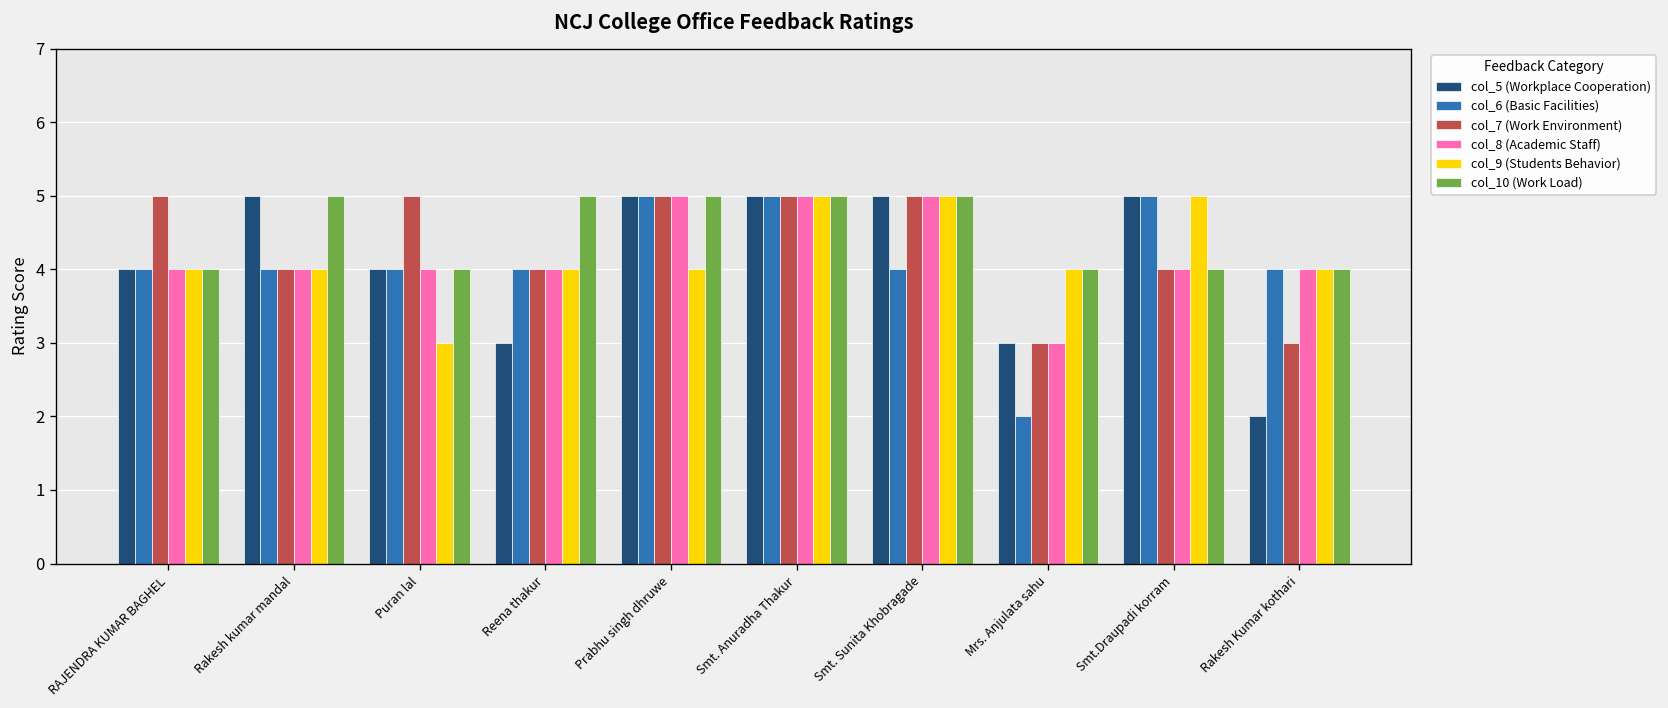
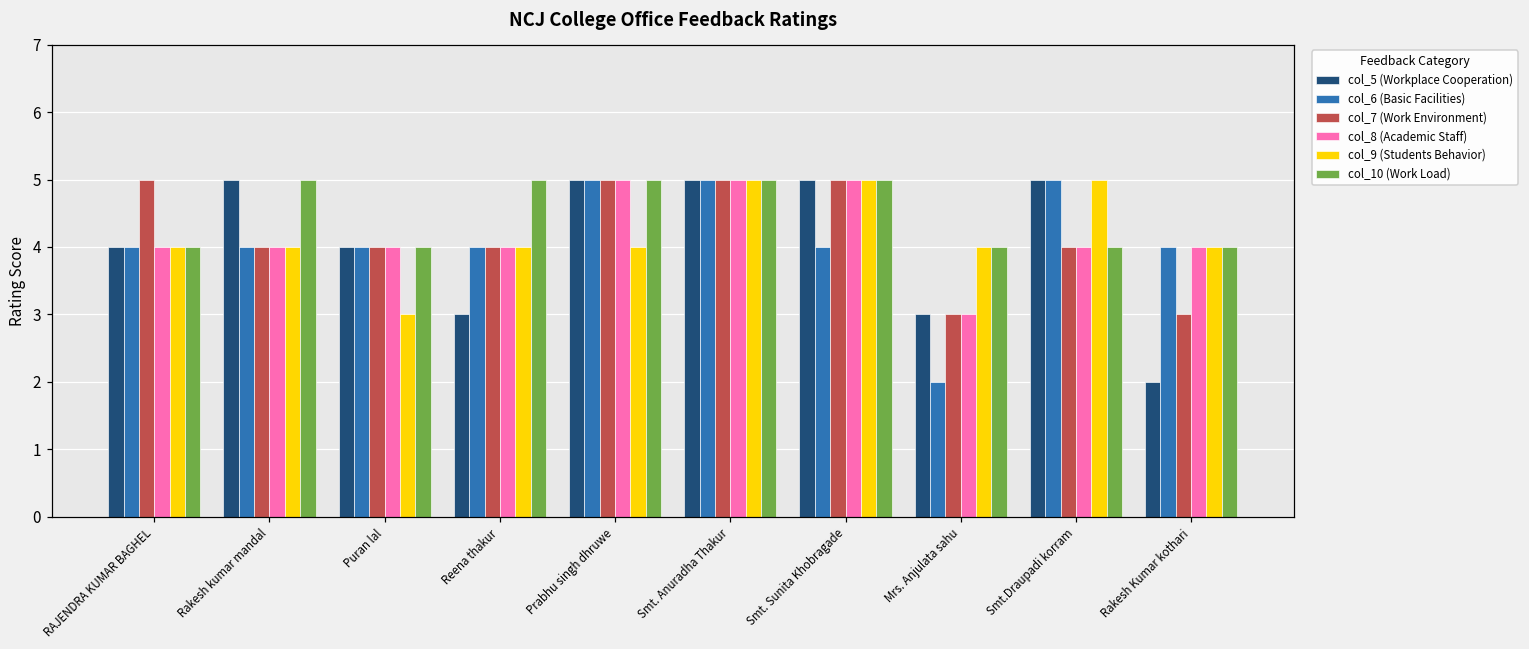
  {
    "col_5 (Workplace Cooperation)": {
      "RAJENDRA KUMAR BAGHEL": 4,
      "Rakesh kumar mandal": 5,
      "Puran lal": 4,
      "Reena thakur": 3,
      "Prabhu singh dhruwe": 5,
      "Smt. Anuradha Thakur": 5,
      "Smt. Sunita Khobragade": 5,
      "Mrs. Anjulata sahu": 3,
      "Smt.Draupadi korram": 5,
      "Rakesh Kumar kothari": 2
    },
    "col_6 (Basic Facilities)": {
      "RAJENDRA KUMAR BAGHEL": 4,
      "Rakesh kumar mandal": 4,
      "Puran lal": 4,
      "Reena thakur": 4,
      "Prabhu singh dhruwe": 5,
      "Smt. Anuradha Thakur": 5,
      "Smt. Sunita Khobragade": 4,
      "Mrs. Anjulata sahu": 2,
      "Smt.Draupadi korram": 5,
      "Rakesh Kumar kothari": 4
    },
    "col_7 (Work Environment)": {
      "RAJENDRA KUMAR BAGHEL": 5,
      "Rakesh kumar mandal": 4,
-     "Puran lal": 5,
+     "Puran lal": 4,
      "Reena thakur": 4,
      "Prabhu singh dhruwe": 5,
      "Smt. Anuradha Thakur": 5,
      "Smt. Sunita Khobragade": 5,
      "Mrs. Anjulata sahu": 3,
      "Smt.Draupadi korram": 4,
      "Rakesh Kumar kothari": 3
    },
    "col_8 (Academic Staff)": {
      "RAJENDRA KUMAR BAGHEL": 4,
      "Rakesh kumar mandal": 4,
      "Puran lal": 4,
      "Reena thakur": 4,
      "Prabhu singh dhruwe": 5,
      "Smt. Anuradha Thakur": 5,
      "Smt. Sunita Khobragade": 5,
      "Mrs. Anjulata sahu": 3,
      "Smt.Draupadi korram": 4,
      "Rakesh Kumar kothari": 4
    },
    "col_9 (Students Behavior)": {
      "RAJENDRA KUMAR BAGHEL": 4,
      "Rakesh kumar mandal": 4,
      "Puran lal": 3,
      "Reena thakur": 4,
      "Prabhu singh dhruwe": 4,
      "Smt. Anuradha Thakur": 5,
      "Smt. Sunita Khobragade": 5,
      "Mrs. Anjulata sahu": 4,
      "Smt.Draupadi korram": 5,
      "Rakesh Kumar kothari": 4
    },
    "col_10 (Work Load)": {
      "RAJENDRA KUMAR BAGHEL": 4,
      "Rakesh kumar mandal": 5,
      "Puran lal": 4,
      "Reena thakur": 5,
      "Prabhu singh dhruwe": 5,
      "Smt. Anuradha Thakur": 5,
      "Smt. Sunita Khobragade": 5,
      "Mrs. Anjulata sahu": 4,
      "Smt.Draupadi korram": 4,
      "Rakesh Kumar kothari": 4
    }
  }
